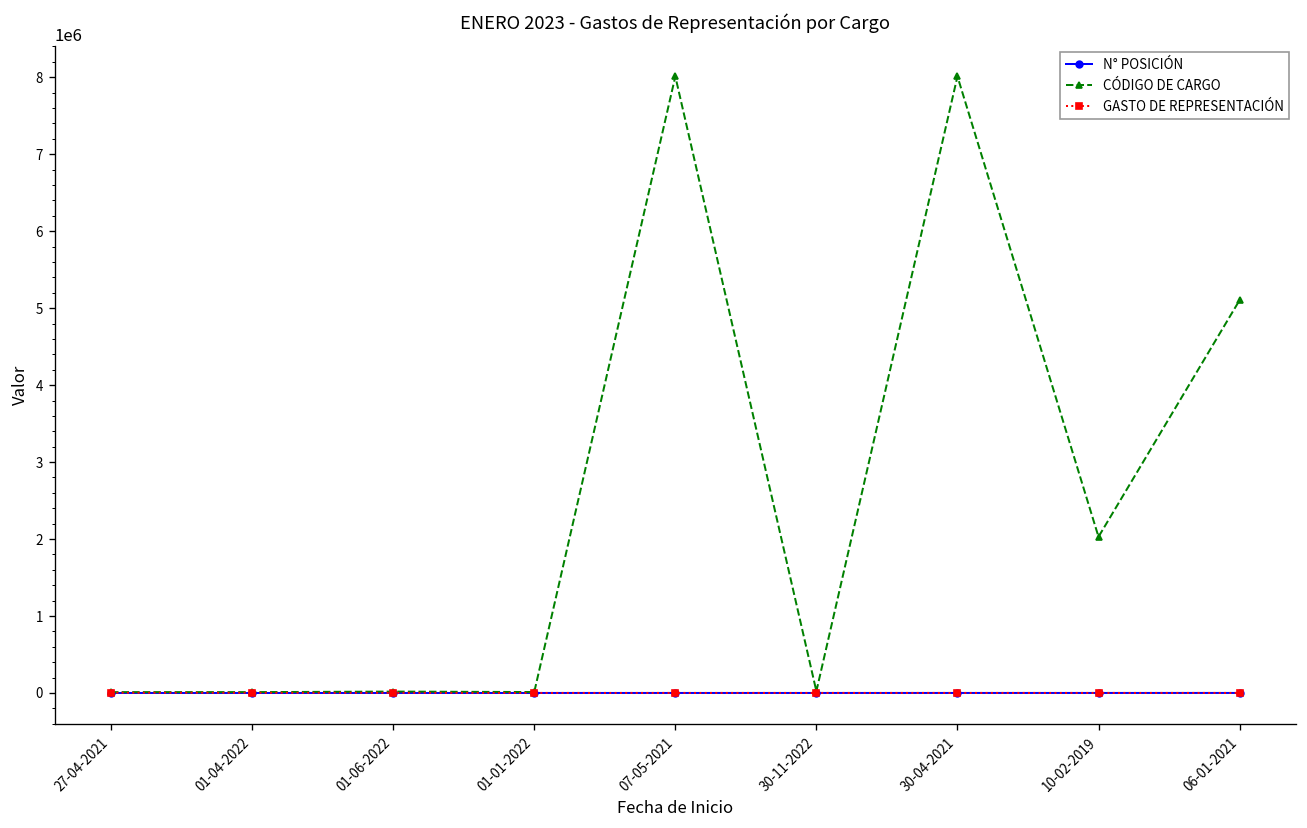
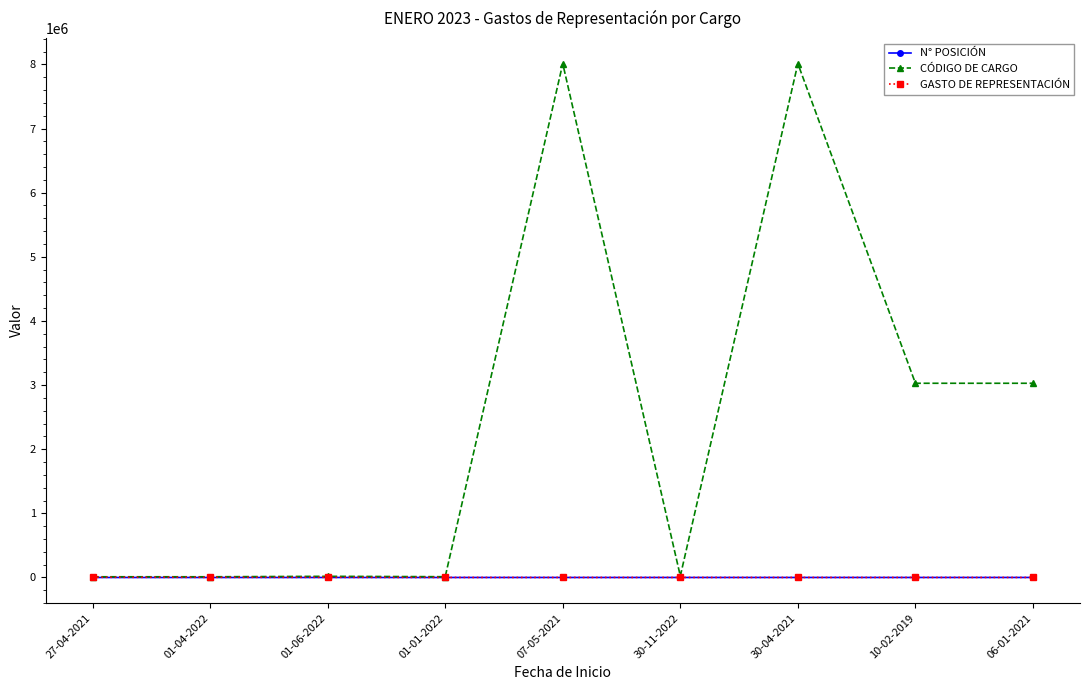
  {
    "CÓDIGO DE CARGO": {
      "07-05-2021": 8000000,
      "30-04-2021": 8000000,
-     "10-02-2019": 2000000,
-     "06-01-2021": 5100000
+     "10-02-2019": 3000000,
+     "06-01-2021": 3000000
    }
  }
